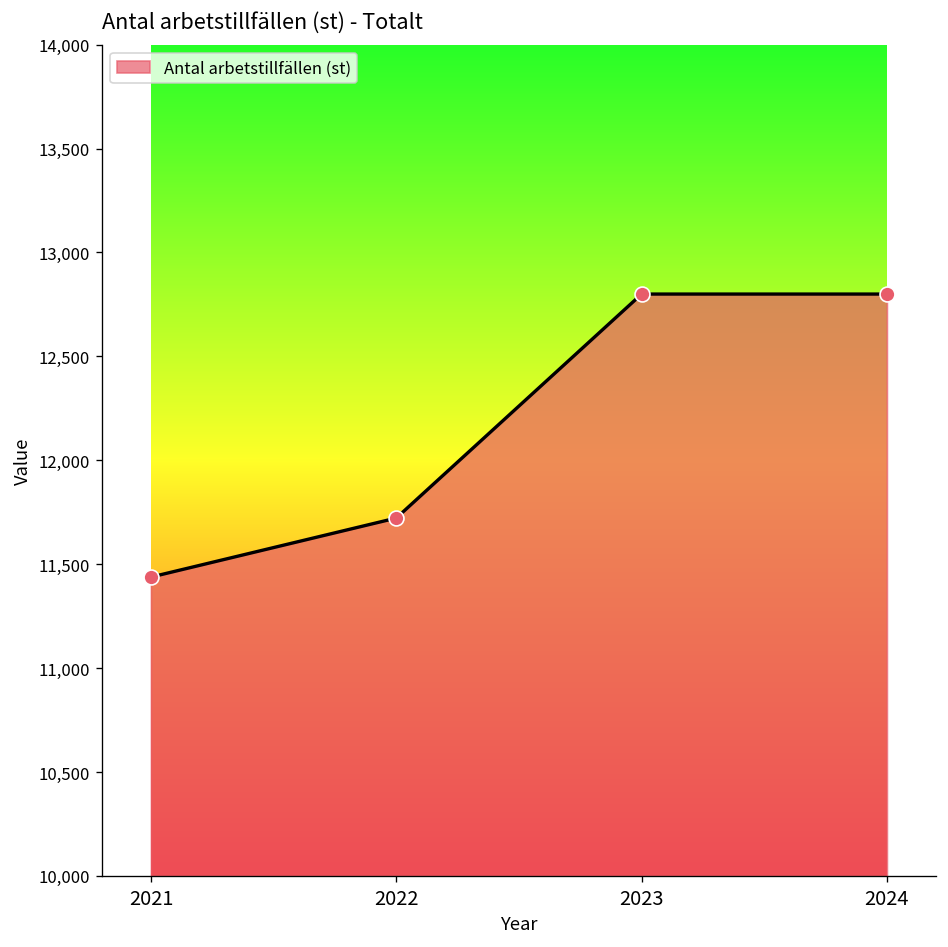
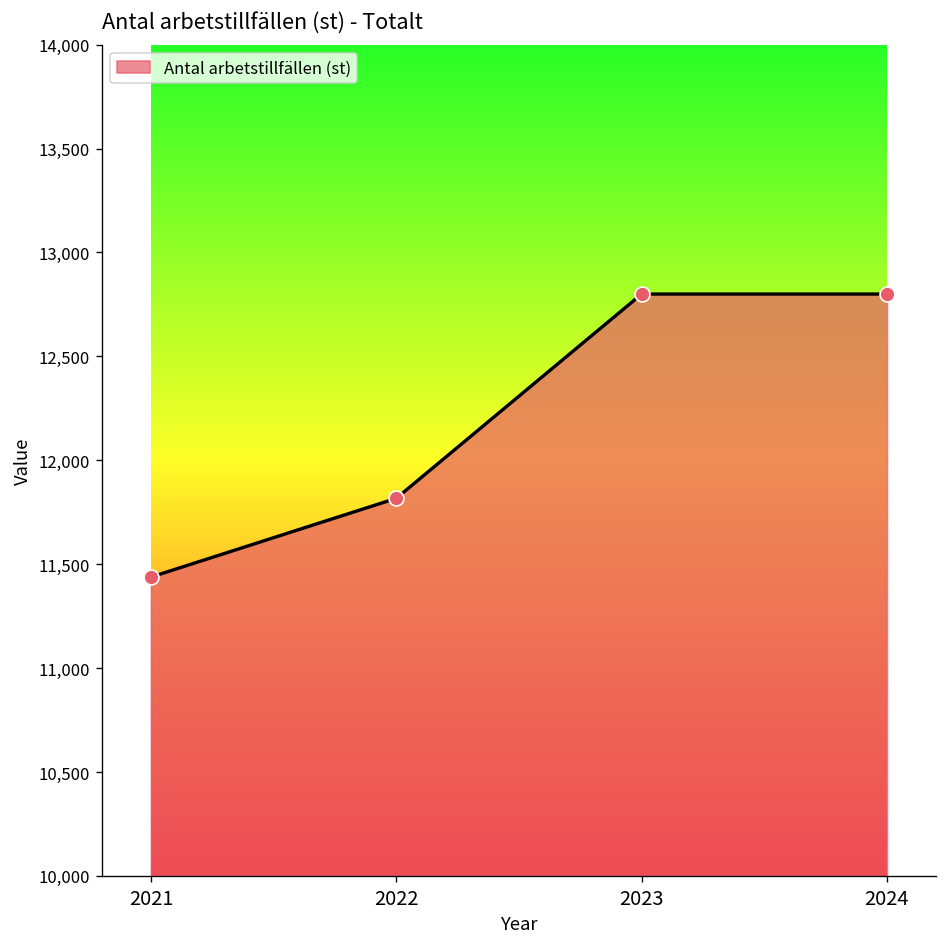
  {
    "2021": "11,440",
-   "2022": "11,720",
+   "2022": "11,820",
    "2023": "12,800",
    "2024": "12,800"
  }
